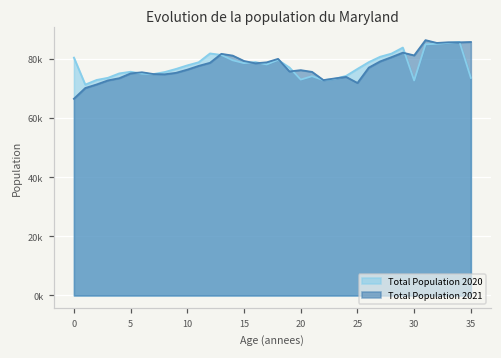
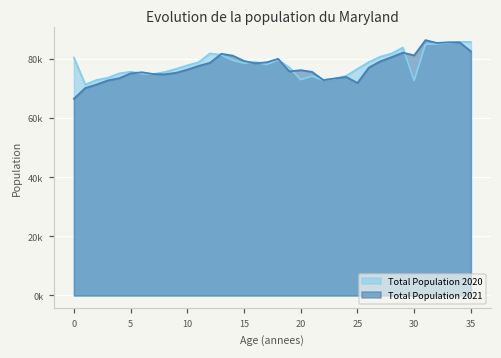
  {
    "Total Population 2020": {
      "0": 81000,
      "10": 78000,
      "20": 73000,
      "25": 77000,
      "30": 73000,
-     "35": 74000
+     "35": 86000
    },
    "Total Population 2021": {
      "0": 67000,
      "10": 76000,
      "20": 76000,
      "25": 72000,
      "30": 81000,
-     "35": 86000
+     "35": 83000
    }
  }
